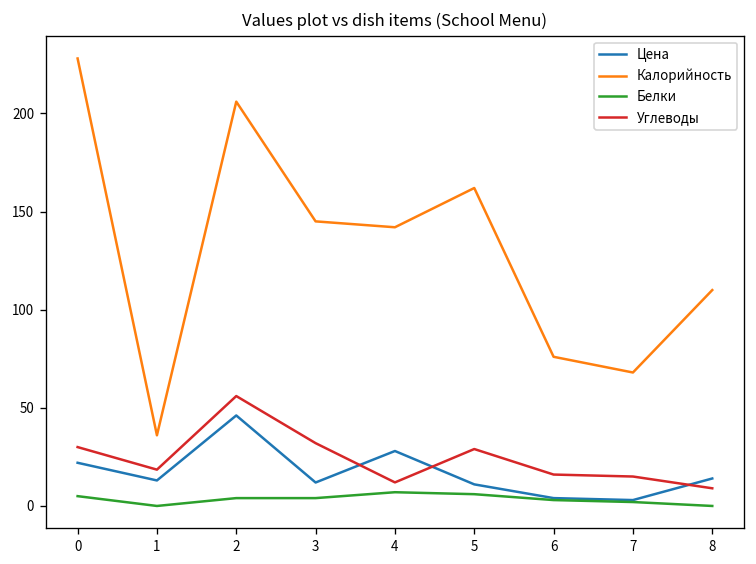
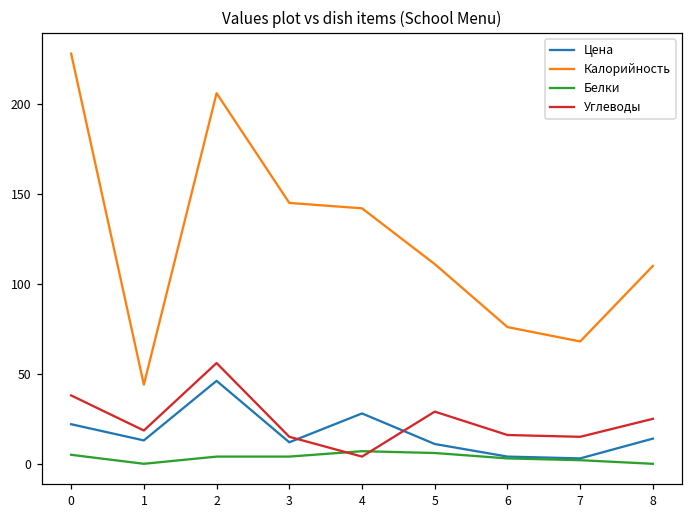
  {
    "Цена": {
      "0": 22,
      "1": 13,
      "2": 46,
      "3": 12,
      "4": 28,
      "5": 11,
      "8": 14
    },
    "Калорийность": {
      "0": 228,
-     "1": 36,
+     "1": 44,
      "2": 206,
      "3": 145,
      "4": 142,
-     "5": 162,
+     "5": 111,
      "6": 76,
      "7": 68,
      "8": 110
    },
    "Белки": {
      "0": 5,
      "1": 0,
      "2": 4,
      "3": 4,
      "4": 7,
      "5": 6,
      "8": 0
    },
    "Углеводы": {
-     "0": 30,
+     "0": 38,
      "1": 19,
      "2": 56,
-     "3": 32,
-     "4": 12,
+     "3": 15,
+     "4": 4,
      "5": 29,
      "6": 16,
      "7": 15,
-     "8": 9
+     "8": 25
    }
  }
